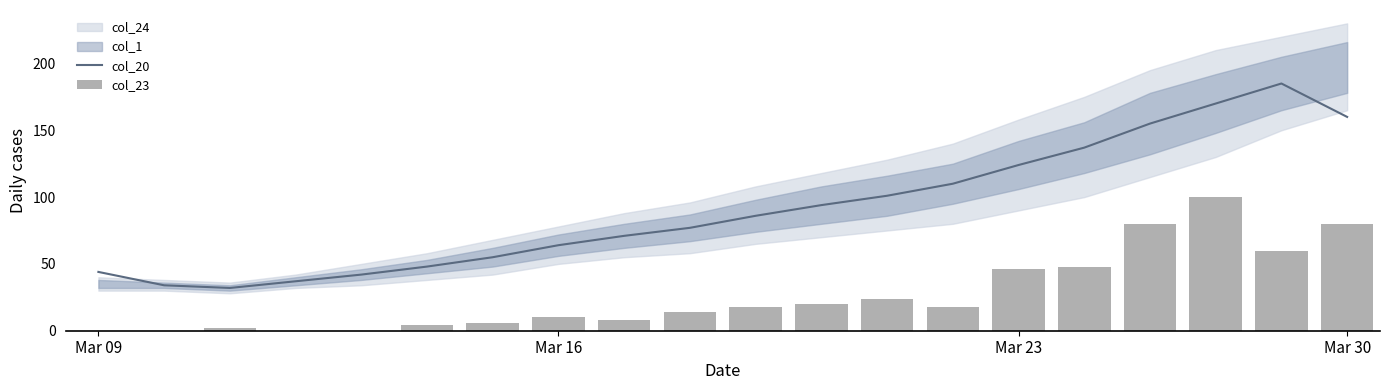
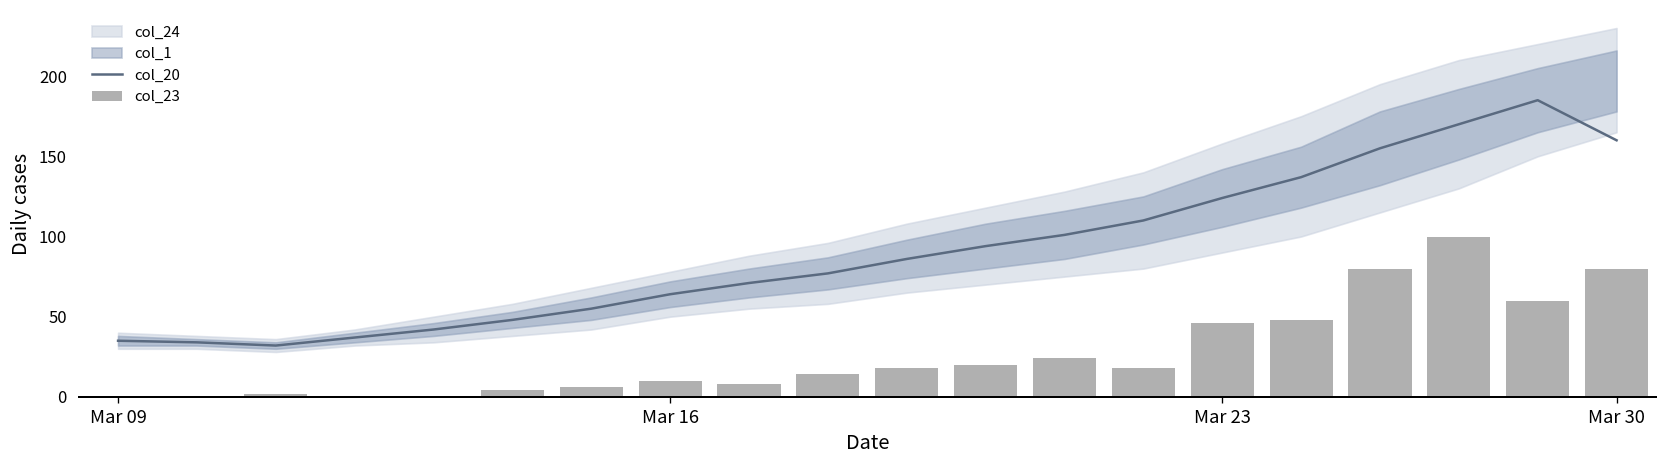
  {
    "col_20": {
-     "Mar 09": 44,
+     "Mar 09": 35,
      "Mar 16": 64,
      "Mar 23": 124,
      "Mar 30": 160
    }
  }
